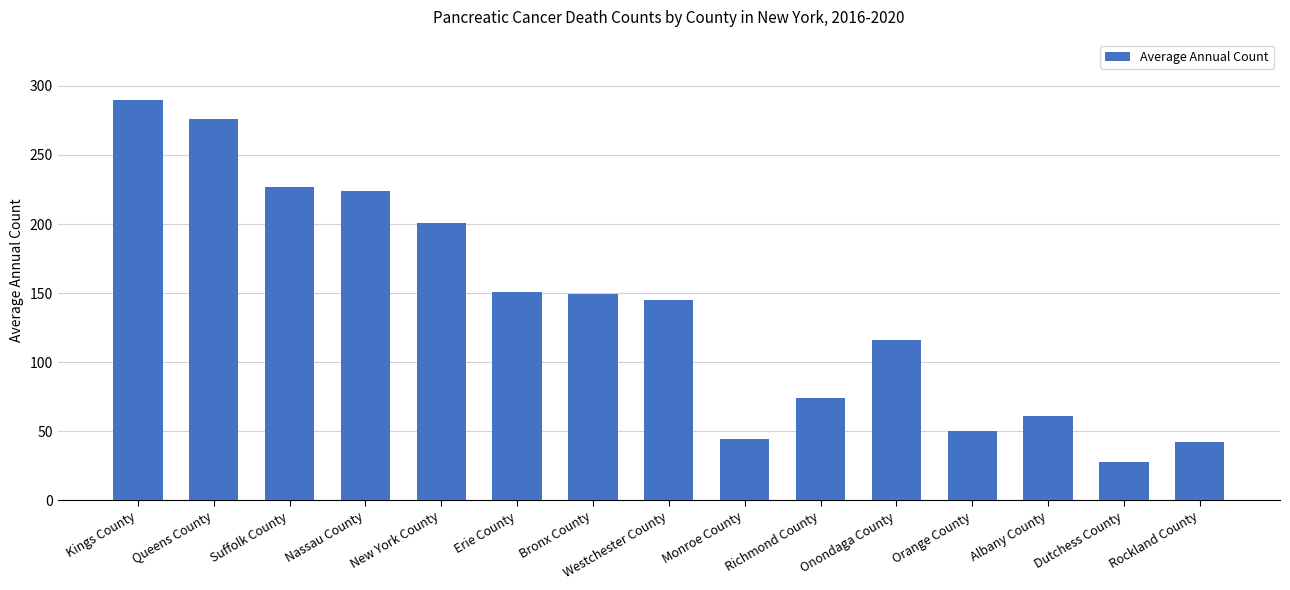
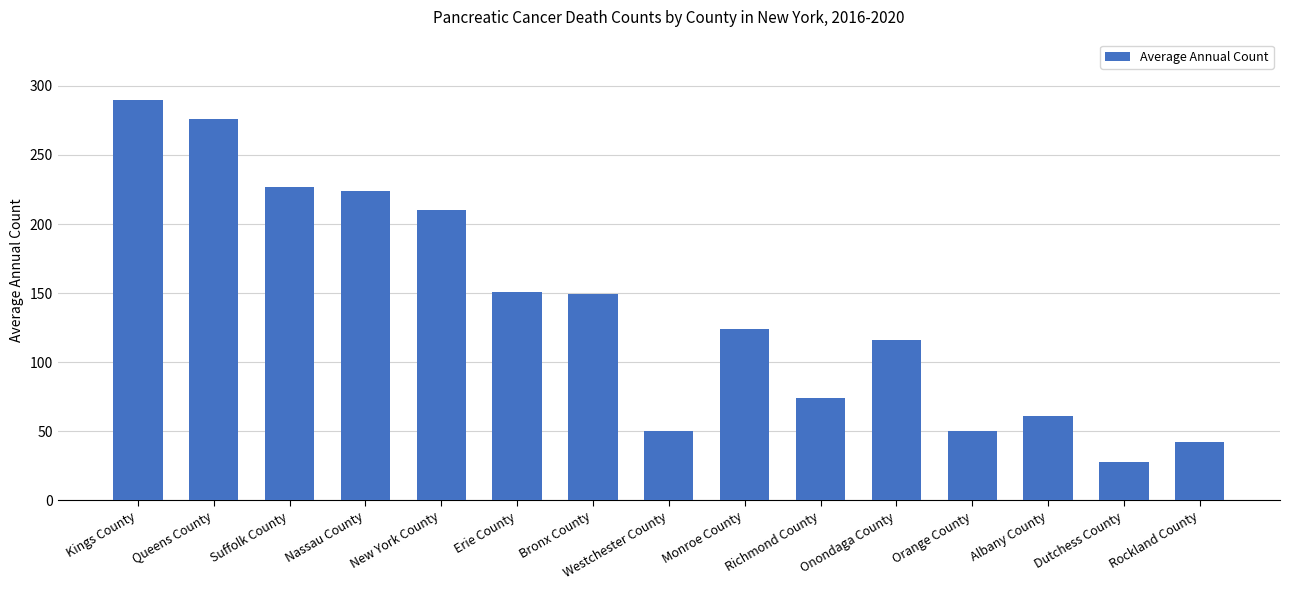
  {
    "Kings County": 290,
    "Queens County": 276,
    "Suffolk County": 227,
    "Nassau County": 224,
-   "New York County": 201,
+   "New York County": 210,
    "Erie County": 151,
    "Bronx County": 149,
-   "Westchester County": 145,
-   "Monroe County": 44,
+   "Westchester County": 50,
+   "Monroe County": 124,
    "Richmond County": 74,
    "Onondaga County": 116,
    "Orange County": 50,
    "Albany County": 61,
    "Dutchess County": 28,
    "Rockland County": 42
  }
